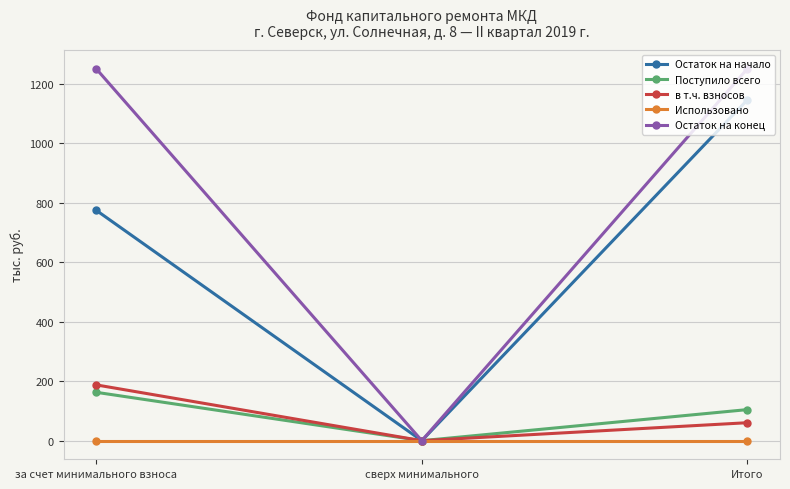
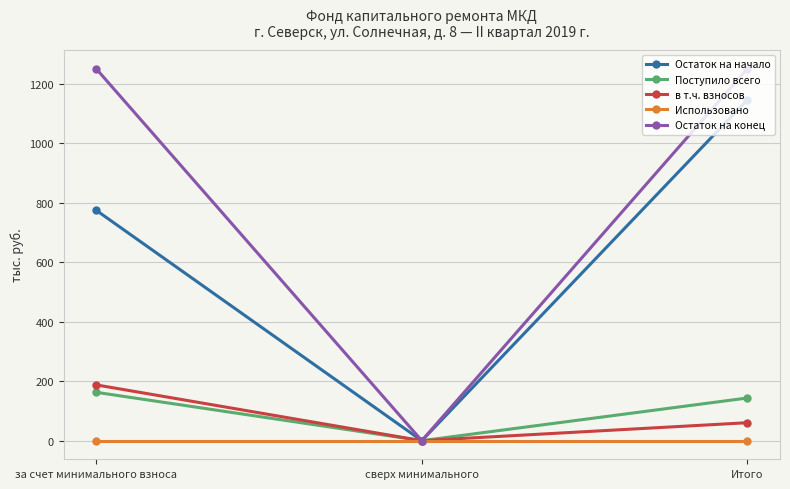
  {
    "Остаток на начало": {
      "за счет минимального взноса": 770
    },
    "Поступило всего": {
      "за счет минимального взноса": 160,
-     "Итого": 100
+     "Итого": 140
    },
    "в т.ч. взносов": {
      "за счет минимального взноса": 190,
      "Итого": 60
    },
    "Использовано": {
      "за счет минимального взноса": 0,
      "Итого": 0
    },
    "Остаток на конец": {
      "за счет минимального взноса": 1250
    }
  }
